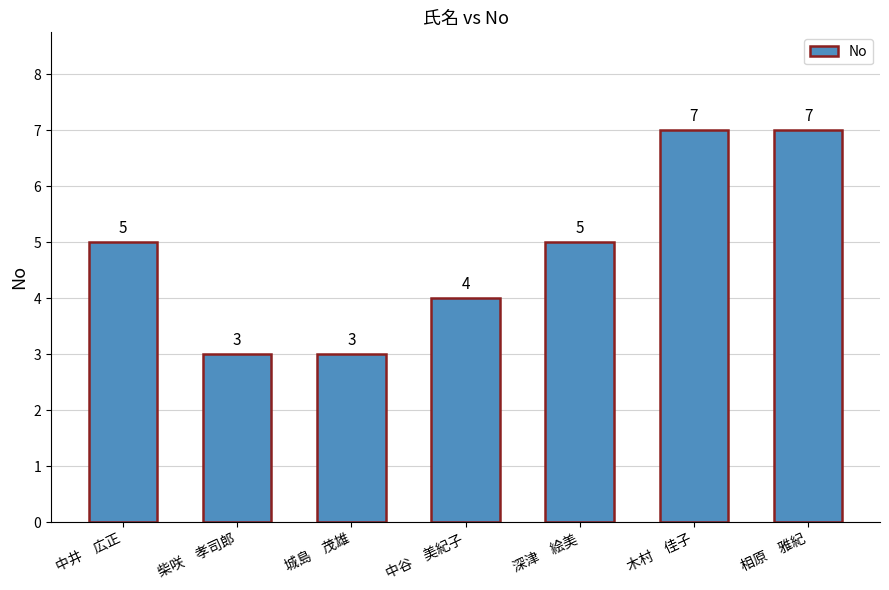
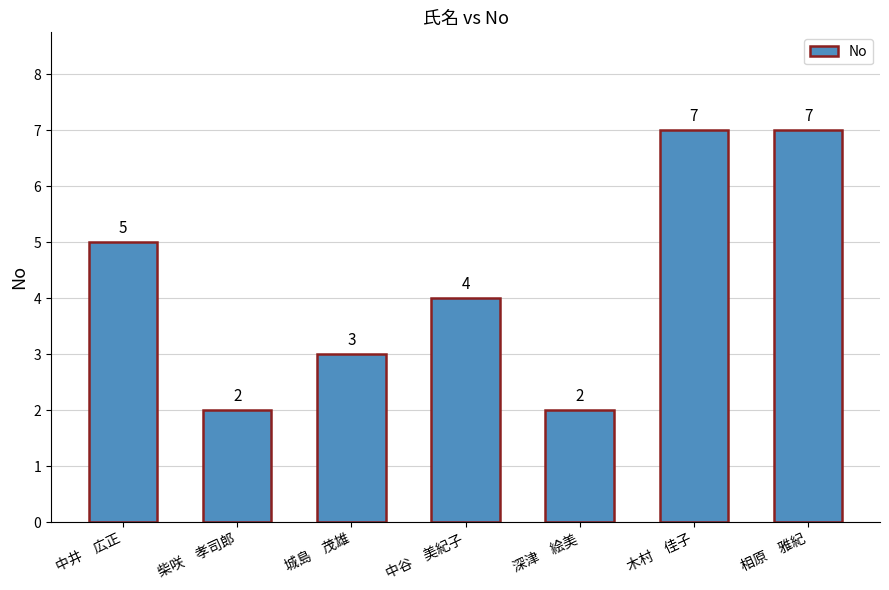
  {
    "中井 広正": 5,
-   "柴咲 孝司郎": 3,
+   "柴咲 孝司郎": 2,
    "城島 茂雄": 3,
    "中谷 美紀子": 4,
-   "深津 絵美": 5,
+   "深津 絵美": 2,
    "木村 佳子": 7,
    "相原 雅紀": 7
  }
